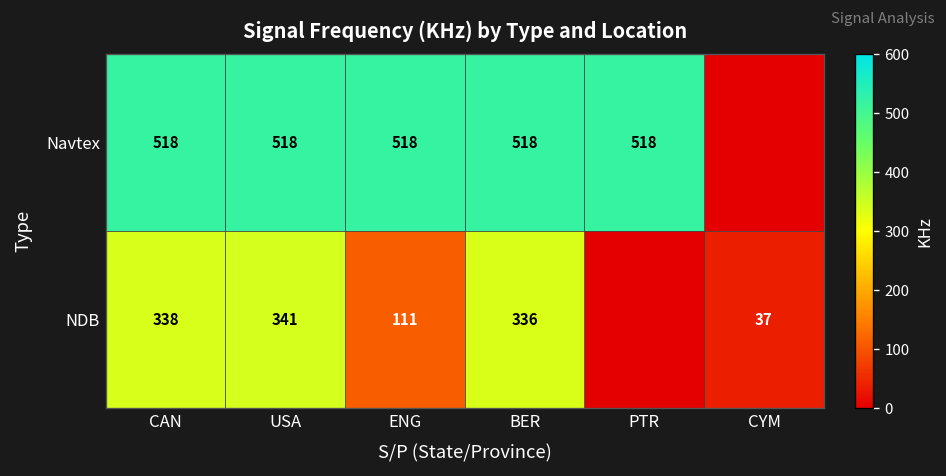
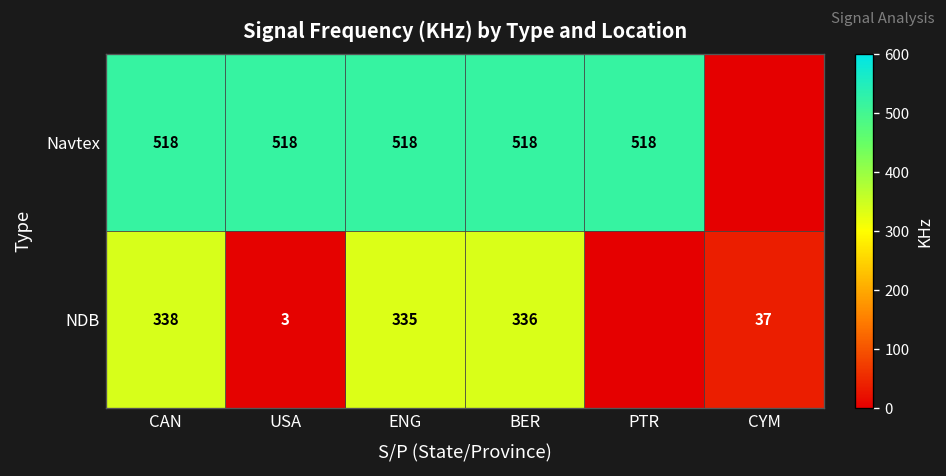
  {
    "Navtex": {
      "CAN": 518,
      "USA": 518,
      "ENG": 518,
      "BER": 518,
      "PTR": 518
    },
    "NDB": {
      "CAN": 338,
-     "USA": 341,
-     "ENG": 111,
+     "USA": 3,
+     "ENG": 335,
      "BER": 336,
      "CYM": 37
    }
  }
